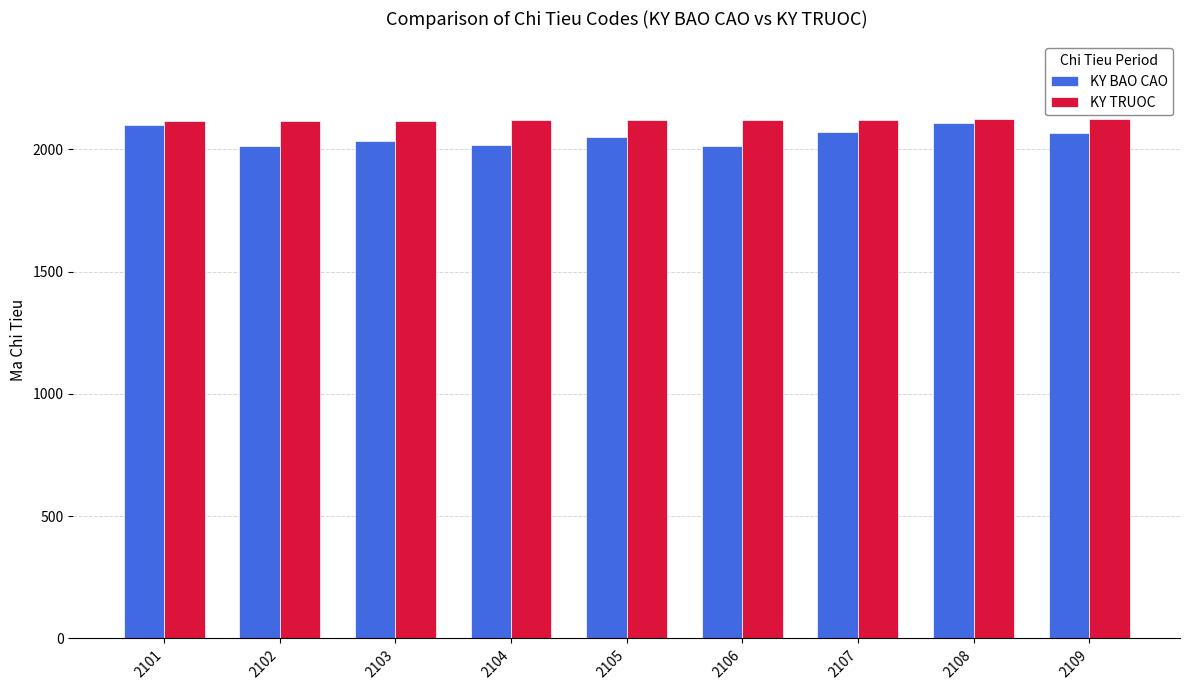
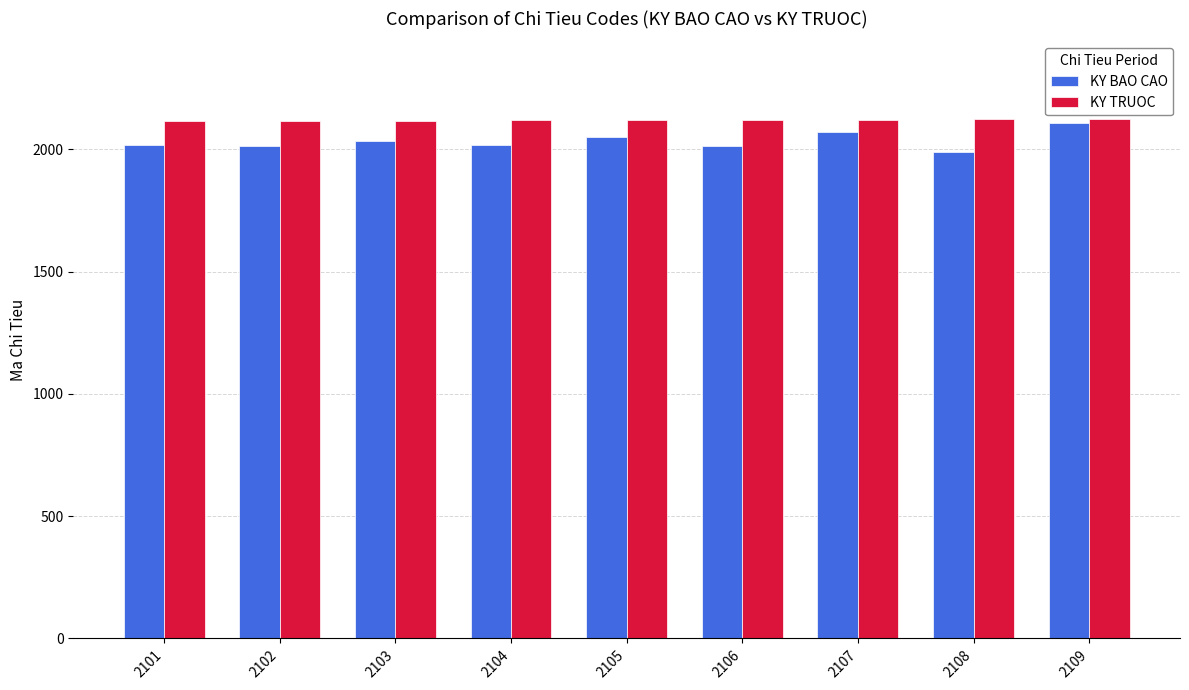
  {
    "KY BAO CAO": {
-     "2101": 2100,
+     "2101": 2020,
      "2102": 2020,
      "2103": 2030,
      "2104": 2020,
      "2105": 2050,
      "2106": 2010,
      "2107": 2070,
-     "2108": 2110,
-     "2109": 2070
+     "2108": 1990,
+     "2109": 2110
    },
    "KY TRUOC": {
      "2101": 2120,
      "2102": 2120,
      "2103": 2120,
      "2104": 2120,
      "2105": 2120,
      "2106": 2120,
      "2107": 2120,
      "2108": 2120,
      "2109": 2120
    }
  }
